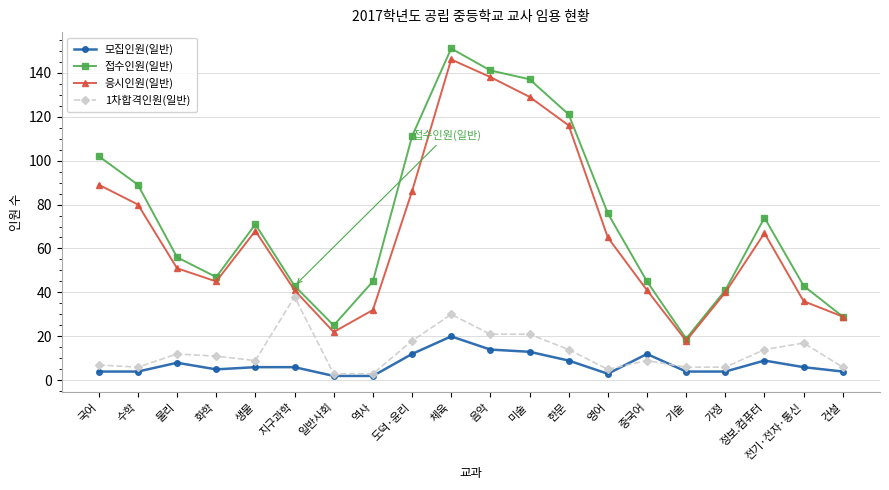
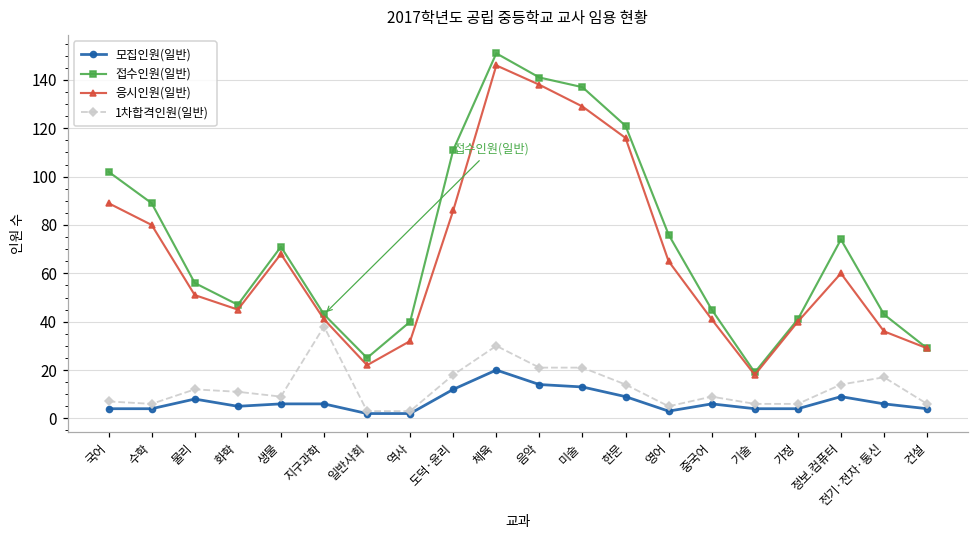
  {
    "모집인원(일반)": {
      "국어": 4,
      "수학": 4,
      "물리": 8,
      "화학": 5,
      "생물": 6,
      "지구과학": 6,
      "도덕·윤리": 12,
      "체육": 20,
      "음악": 14,
      "미술": 13,
      "한문": 9,
      "영어": 3,
-     "중국어": 12,
+     "중국어": 6,
      "기술": 4,
      "가정": 4,
      "정보.컴퓨터": 9,
      "전기·전자·통신": 6,
      "건설": 4
    },
    "접수인원(일반)": {
      "국어": 102,
      "수학": 89,
      "물리": 56,
      "화학": 47,
      "생물": 71,
      "지구과학": 43,
      "일반사회": 25,
-     "역사": 45,
+     "역사": 40,
      "도덕·윤리": 111,
      "체육": 151,
      "음악": 141,
      "미술": 137,
      "한문": 121,
      "영어": 76,
      "중국어": 45,
      "정보.컴퓨터": 74,
      "전기·전자·통신": 43
    },
    "응시인원(일반)": {
      "국어": 89,
      "수학": 80,
      "물리": 51,
      "화학": 45,
      "생물": 68,
      "지구과학": 41,
      "일반사회": 22,
      "역사": 32,
      "도덕·윤리": 86,
      "체육": 146,
      "음악": 138,
      "미술": 129,
      "한문": 116,
      "영어": 65,
      "중국어": 41,
-     "정보.컴퓨터": 67,
+     "정보.컴퓨터": 60,
      "전기·전자·통신": 36
    },
    "1차합격인원(일반)": {
      "국어": 7,
      "수학": 6,
      "물리": 12,
      "화학": 11,
      "생물": 9,
      "지구과학": 38,
      "도덕·윤리": 18,
      "체육": 30,
      "음악": 21,
      "미술": 21,
      "한문": 14,
      "영어": 5,
      "중국어": 9,
      "기술": 6,
      "가정": 6,
      "정보.컴퓨터": 14,
      "전기·전자·통신": 17,
      "건설": 6
    }
  }
